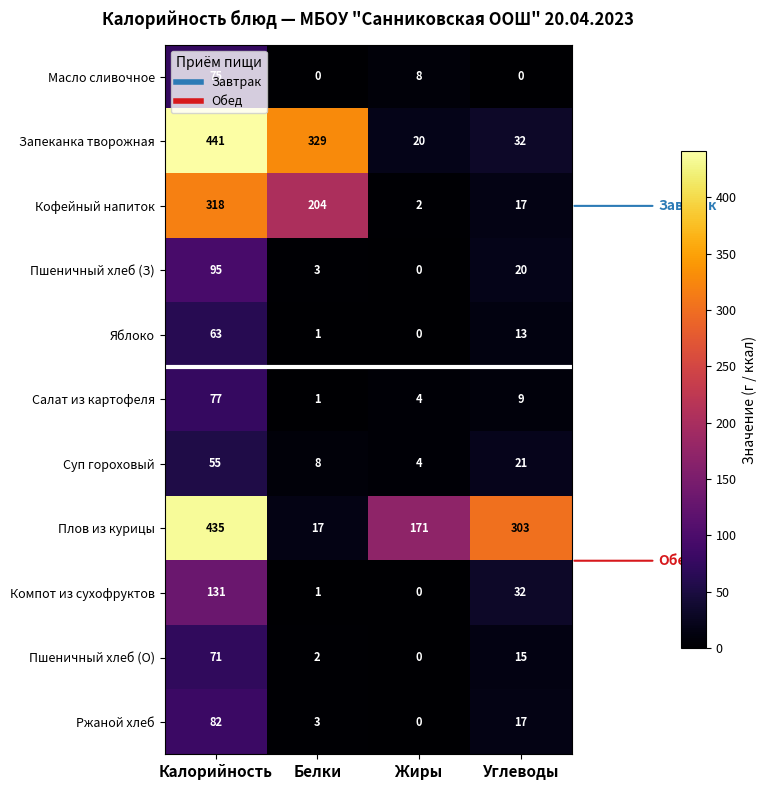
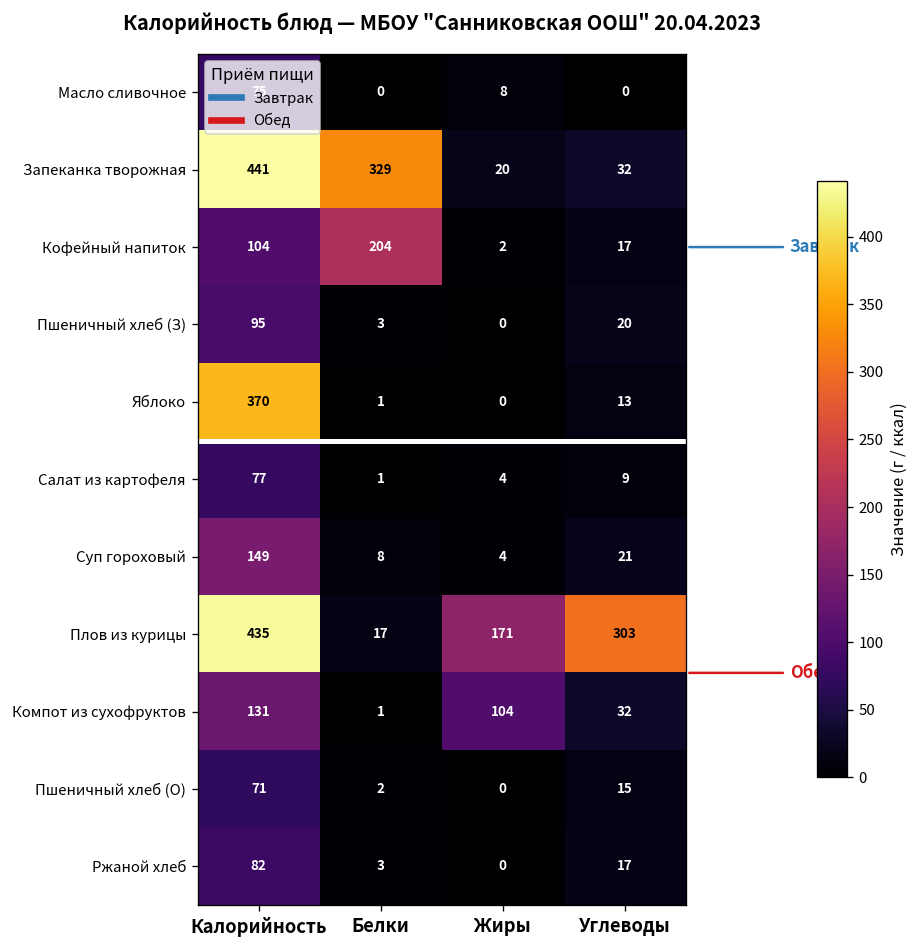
  {
    "Масло сливочное": {
      "Белки": 0,
      "Жиры": 8,
      "Углеводы": 0
    },
    "Запеканка творожная": {
      "Калорийность": 441,
      "Белки": 329,
      "Жиры": 20,
      "Углеводы": 32
    },
    "Кофейный напиток": {
-     "Калорийность": 318,
+     "Калорийность": 104,
      "Белки": 204,
      "Жиры": 2,
      "Углеводы": 17
    },
    "Пшеничный хлеб (З)": {
      "Калорийность": 95,
      "Белки": 3,
      "Жиры": 0,
      "Углеводы": 20
    },
    "Яблоко": {
-     "Калорийность": 63,
+     "Калорийность": 370,
      "Белки": 1,
      "Жиры": 0,
      "Углеводы": 13
    },
    "Салат из картофеля": {
      "Калорийность": 77,
      "Белки": 1,
      "Жиры": 4,
      "Углеводы": 9
    },
    "Суп гороховый": {
-     "Калорийность": 55,
+     "Калорийность": 149,
      "Белки": 8,
      "Жиры": 4,
      "Углеводы": 21
    },
    "Плов из курицы": {
      "Калорийность": 435,
      "Белки": 17,
      "Жиры": 171,
      "Углеводы": 303
    },
    "Компот из сухофруктов": {
      "Калорийность": 131,
      "Белки": 1,
-     "Жиры": 0,
+     "Жиры": 104,
      "Углеводы": 32
    },
    "Пшеничный хлеб (О)": {
      "Калорийность": 71,
      "Белки": 2,
      "Жиры": 0,
      "Углеводы": 15
    },
    "Ржаной хлеб": {
      "Калорийность": 82,
      "Белки": 3,
      "Жиры": 0,
      "Углеводы": 17
    }
  }
